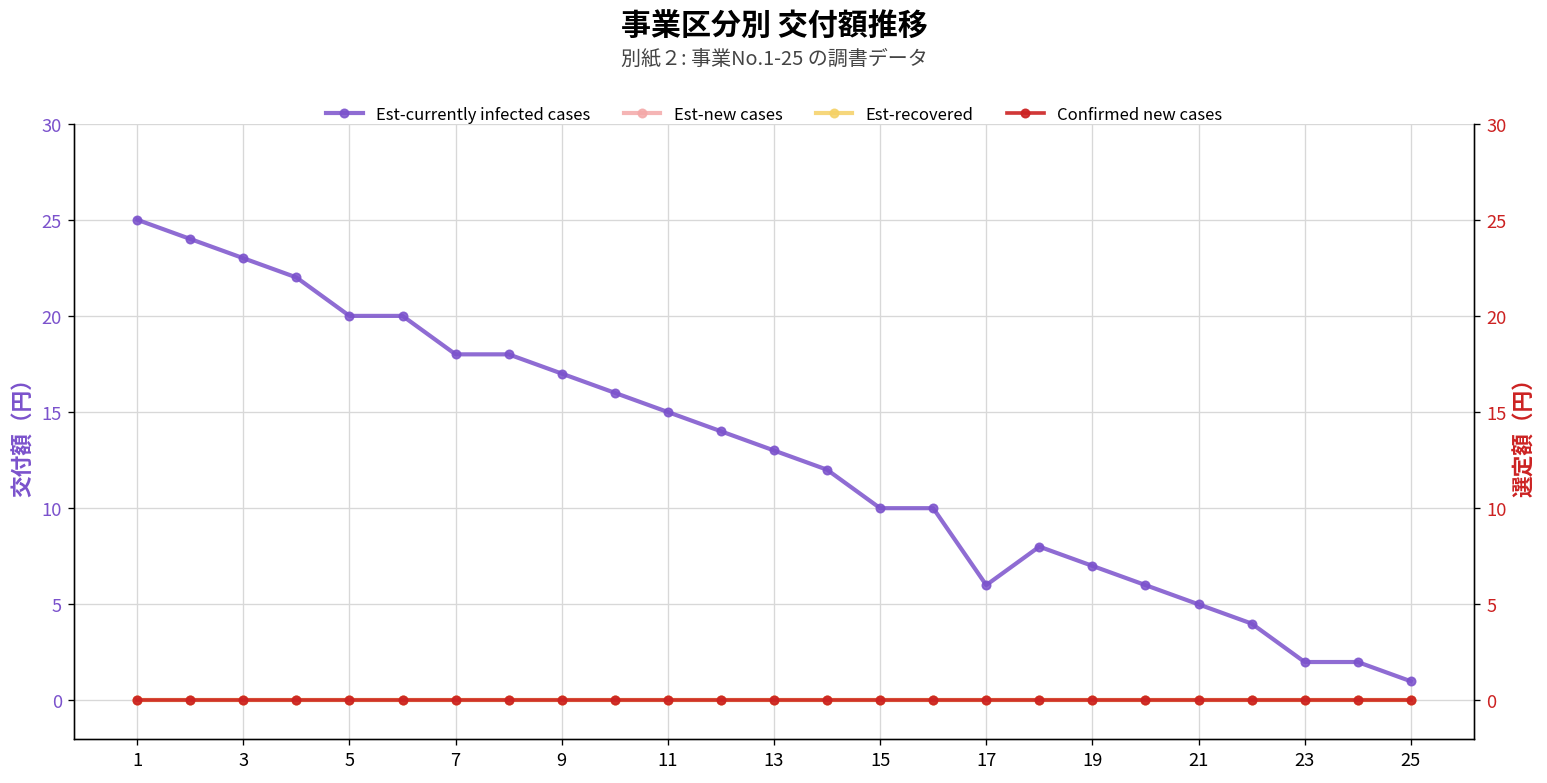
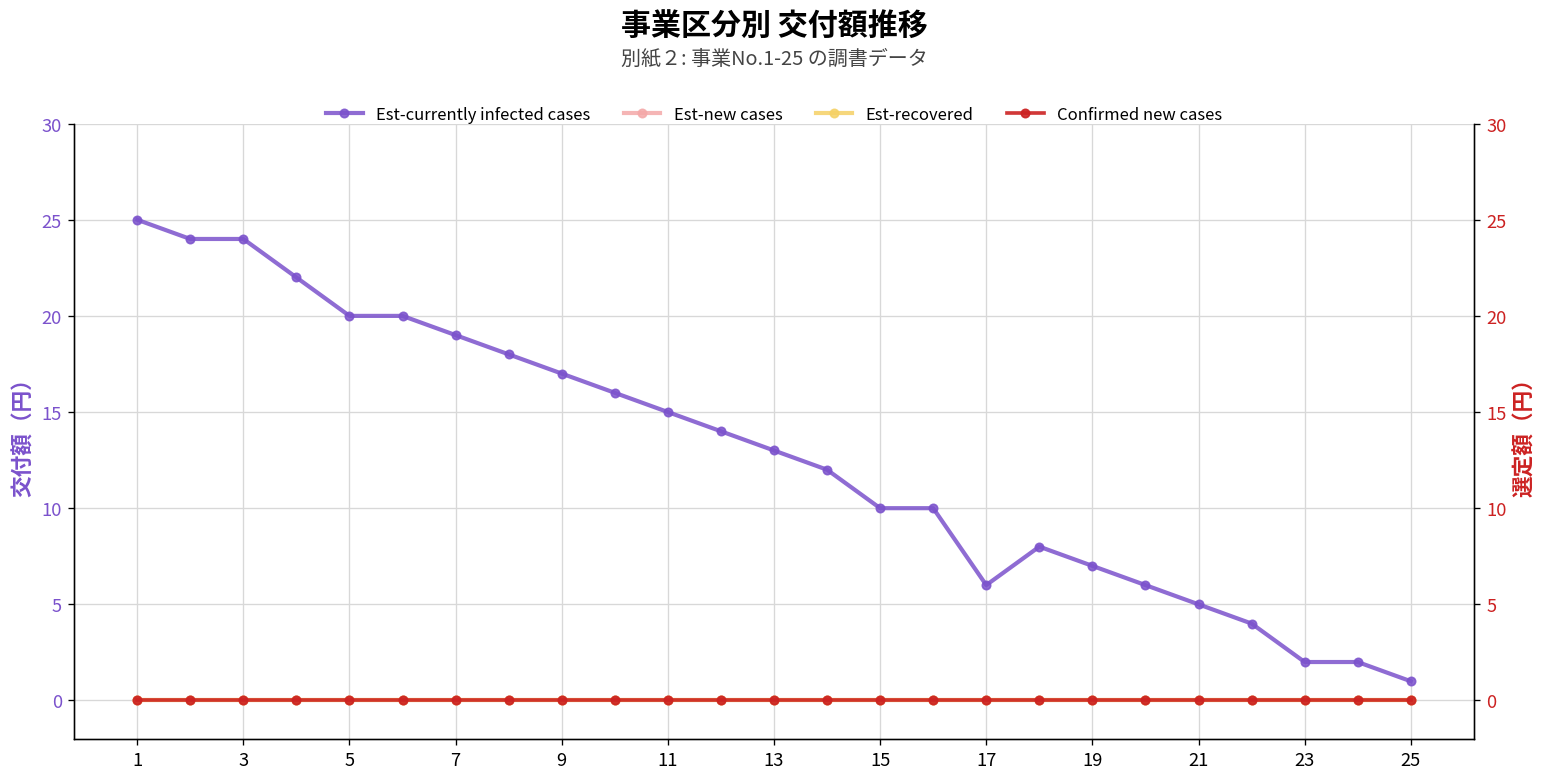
  {
    "Est-currently infected cases": {
      "1": 25,
-     "3": 23,
+     "3": 24,
      "5": 20,
-     "7": 18,
+     "7": 19,
      "9": 17,
      "11": 15,
      "13": 13,
      "15": 10,
      "17": 6,
      "19": 7,
      "21": 5,
      "23": 2,
      "25": 1
    },
    "Confirmed new cases": {
      "1": 0,
      "3": 0,
      "5": 0,
      "7": 0,
      "9": 0,
      "11": 0,
      "13": 0,
      "15": 0,
      "17": 0,
      "19": 0,
      "21": 0,
      "23": 0,
      "25": 0
    }
  }
